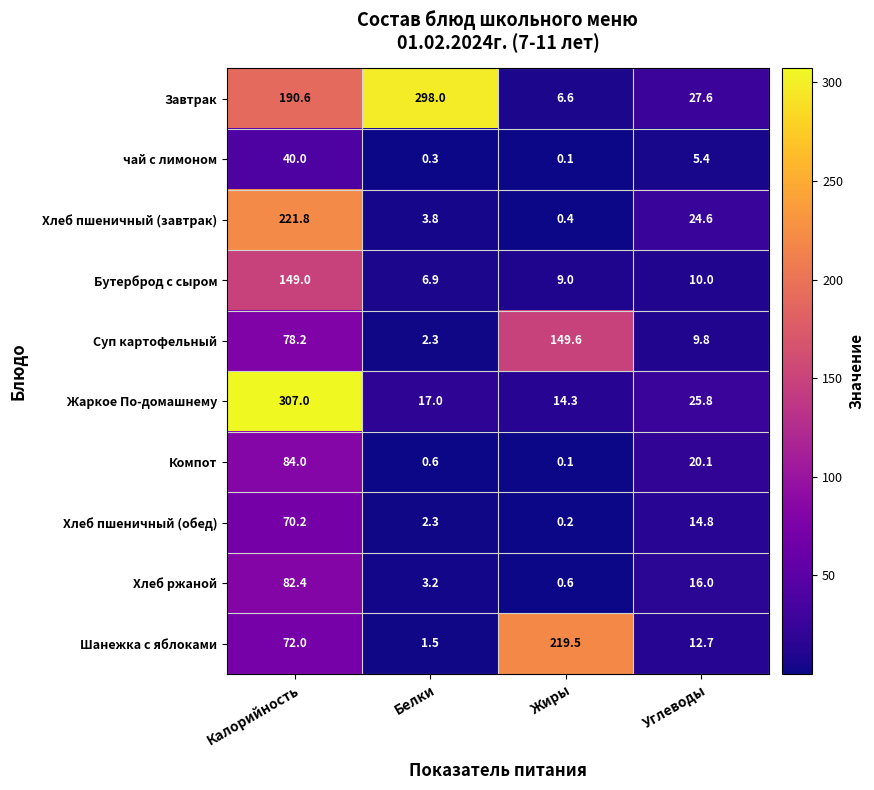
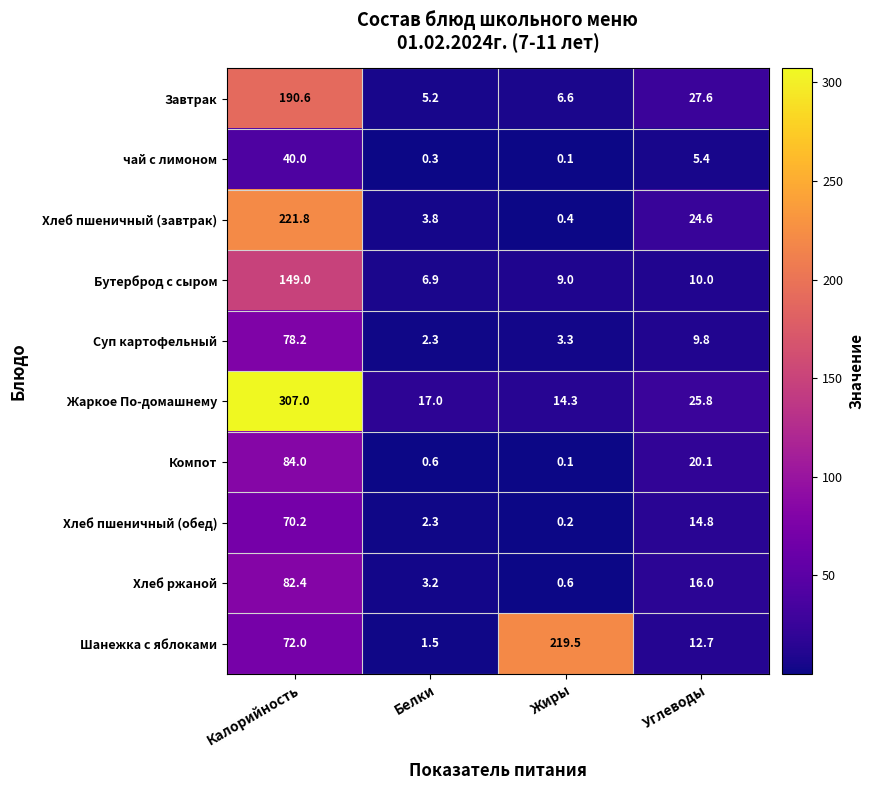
  {
    "Завтрак": {
      "Калорийность": 190.6,
-     "Белки": 298.0,
+     "Белки": 5.2,
      "Жиры": 6.6,
      "Углеводы": 27.6
    },
    "чай с лимоном": {
      "Калорийность": 40.0,
      "Белки": 0.3,
      "Жиры": 0.1,
      "Углеводы": 5.4
    },
    "Хлеб пшеничный (завтрак)": {
      "Калорийность": 221.8,
      "Белки": 3.8,
      "Жиры": 0.4,
      "Углеводы": 24.6
    },
    "Бутерброд с сыром": {
      "Калорийность": 149.0,
      "Белки": 6.9,
      "Жиры": 9.0,
      "Углеводы": 10.0
    },
    "Суп картофельный": {
      "Калорийность": 78.2,
      "Белки": 2.3,
-     "Жиры": 149.6,
+     "Жиры": 3.3,
      "Углеводы": 9.8
    },
    "Жаркое По-домашнему": {
      "Калорийность": 307.0,
      "Белки": 17.0,
      "Жиры": 14.3,
      "Углеводы": 25.8
    },
    "Компот": {
      "Калорийность": 84.0,
      "Белки": 0.6,
      "Жиры": 0.1,
      "Углеводы": 20.1
    },
    "Хлеб пшеничный (обед)": {
      "Калорийность": 70.2,
      "Белки": 2.3,
      "Жиры": 0.2,
      "Углеводы": 14.8
    },
    "Хлеб ржаной": {
      "Калорийность": 82.4,
      "Белки": 3.2,
      "Жиры": 0.6,
      "Углеводы": 16.0
    },
    "Шанежка с яблоками": {
      "Калорийность": 72.0,
      "Белки": 1.5,
      "Жиры": 219.5,
      "Углеводы": 12.7
    }
  }
